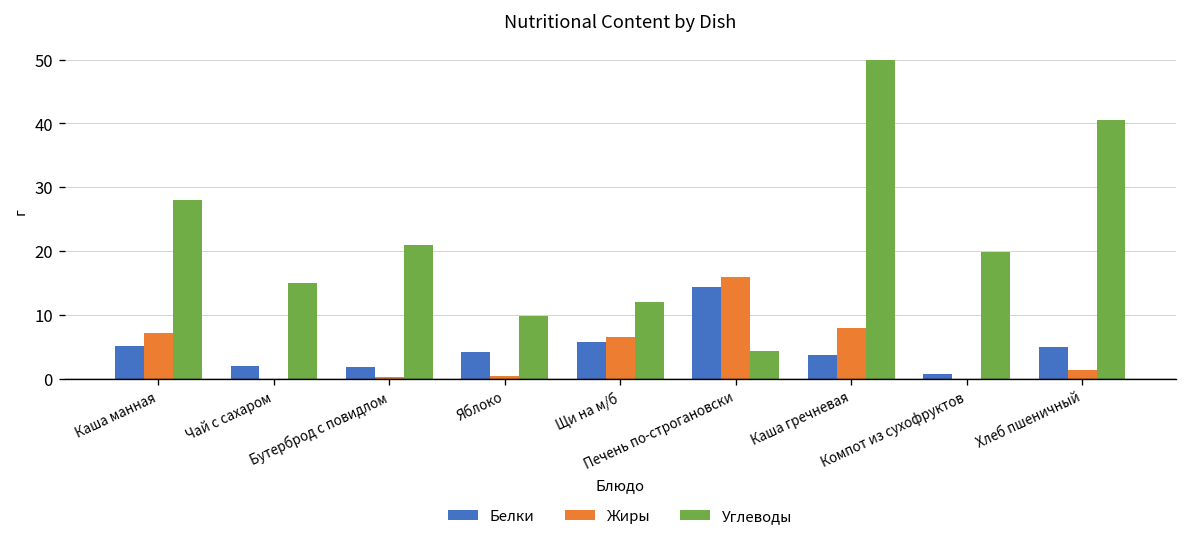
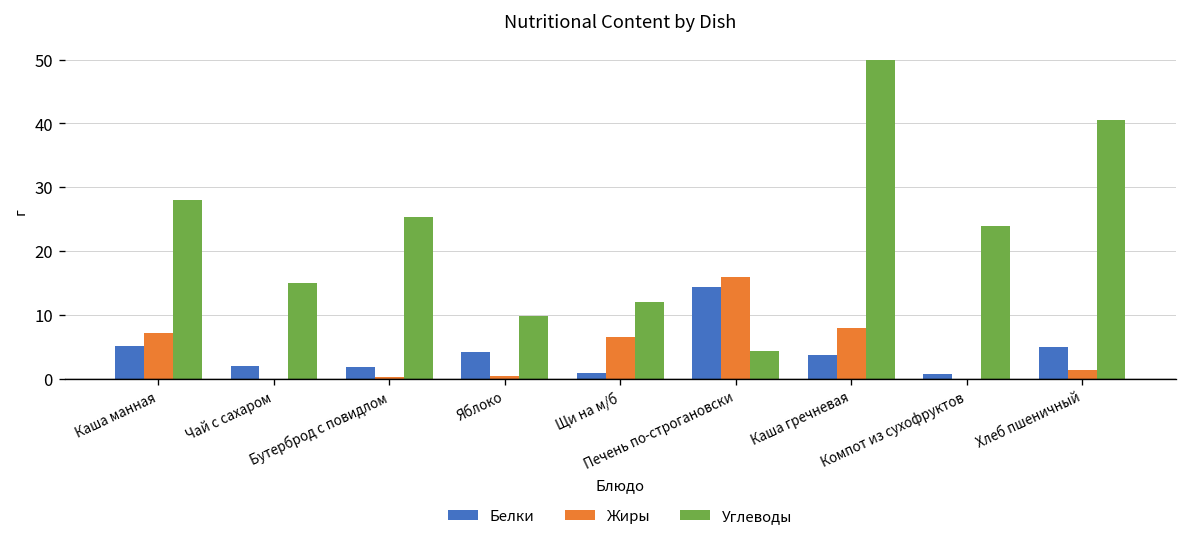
  {
    "Белки": {
      "Каша манная": 5,
      "Чай с сахаром": 2,
      "Бутерброд с повидлом": 2,
      "Яблоко": 4,
-     "Щи на м/б": 6,
+     "Щи на м/б": 1,
      "Печень по-строгановски": 14,
      "Каша гречневая": 4,
      "Компот из сухофруктов": 1,
      "Хлеб пшеничный": 5
    },
    "Жиры": {
      "Каша манная": 7,
      "Чай с сахаром": 0,
      "Щи на м/б": 7,
      "Печень по-строгановски": 16,
      "Каша гречневая": 8,
      "Компот из сухофруктов": 0,
      "Хлеб пшеничный": 1
    },
    "Углеводы": {
      "Каша манная": 28,
      "Чай с сахаром": 15,
-     "Бутерброд с повидлом": 21,
+     "Бутерброд с повидлом": 25,
      "Яблоко": 10,
      "Щи на м/б": 12,
      "Печень по-строгановски": 4,
      "Каша гречневая": 50,
-     "Компот из сухофруктов": 20,
+     "Компот из сухофруктов": 24,
      "Хлеб пшеничный": 41
    }
  }
